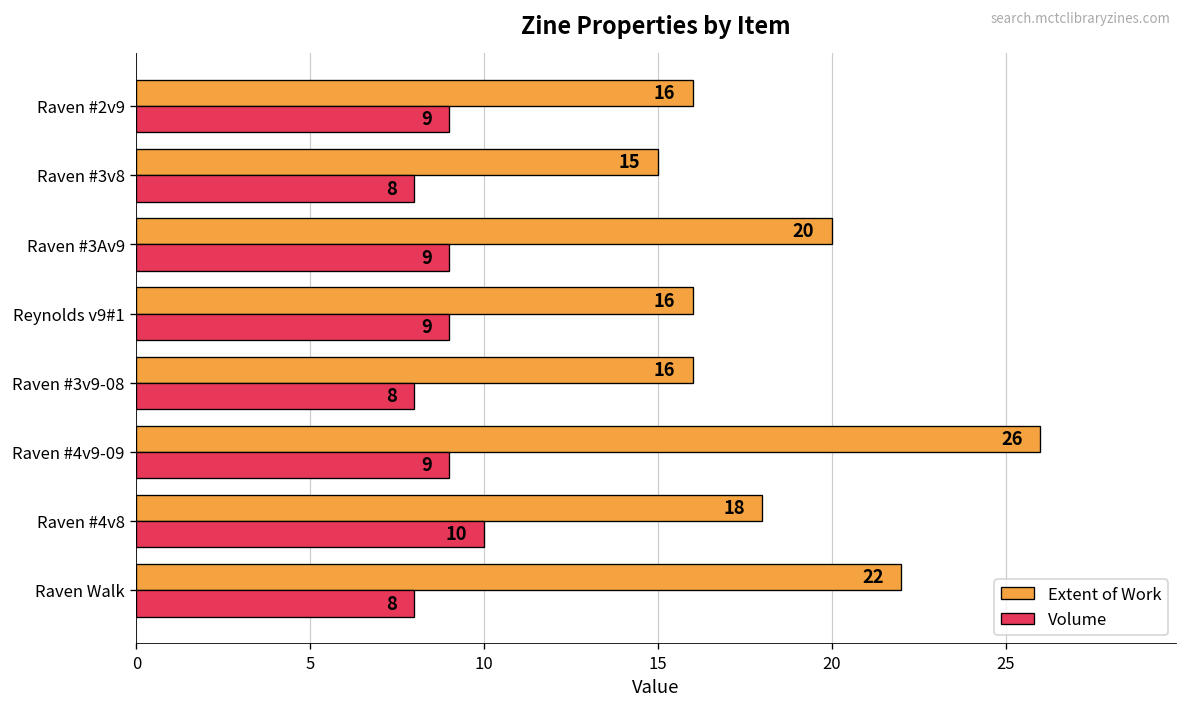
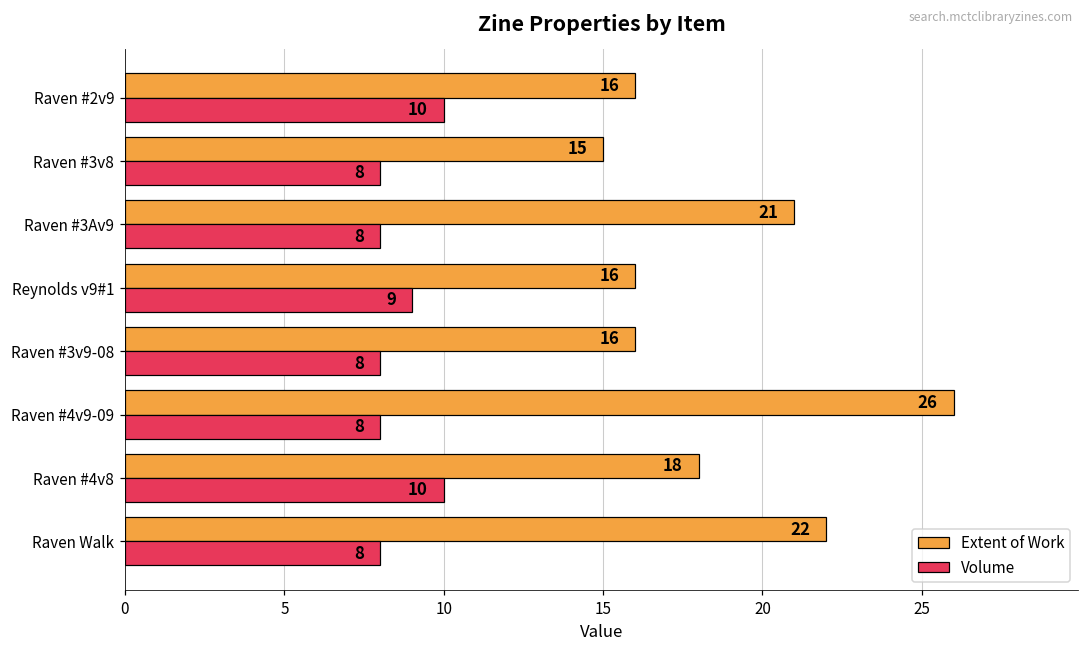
  {
    "Extent of Work": {
      "Raven #2v9": 16,
      "Raven #3v8": 15,
-     "Raven #3Av9": 20,
+     "Raven #3Av9": 21,
      "Reynolds v9#1": 16,
      "Raven #3v9-08": 16,
      "Raven #4v9-09": 26,
      "Raven #4v8": 18,
      "Raven Walk": 22
    },
    "Volume": {
-     "Raven #2v9": 9,
+     "Raven #2v9": 10,
      "Raven #3v8": 8,
-     "Raven #3Av9": 9,
+     "Raven #3Av9": 8,
      "Reynolds v9#1": 9,
      "Raven #3v9-08": 8,
-     "Raven #4v9-09": 9,
+     "Raven #4v9-09": 8,
      "Raven #4v8": 10,
      "Raven Walk": 8
    }
  }
